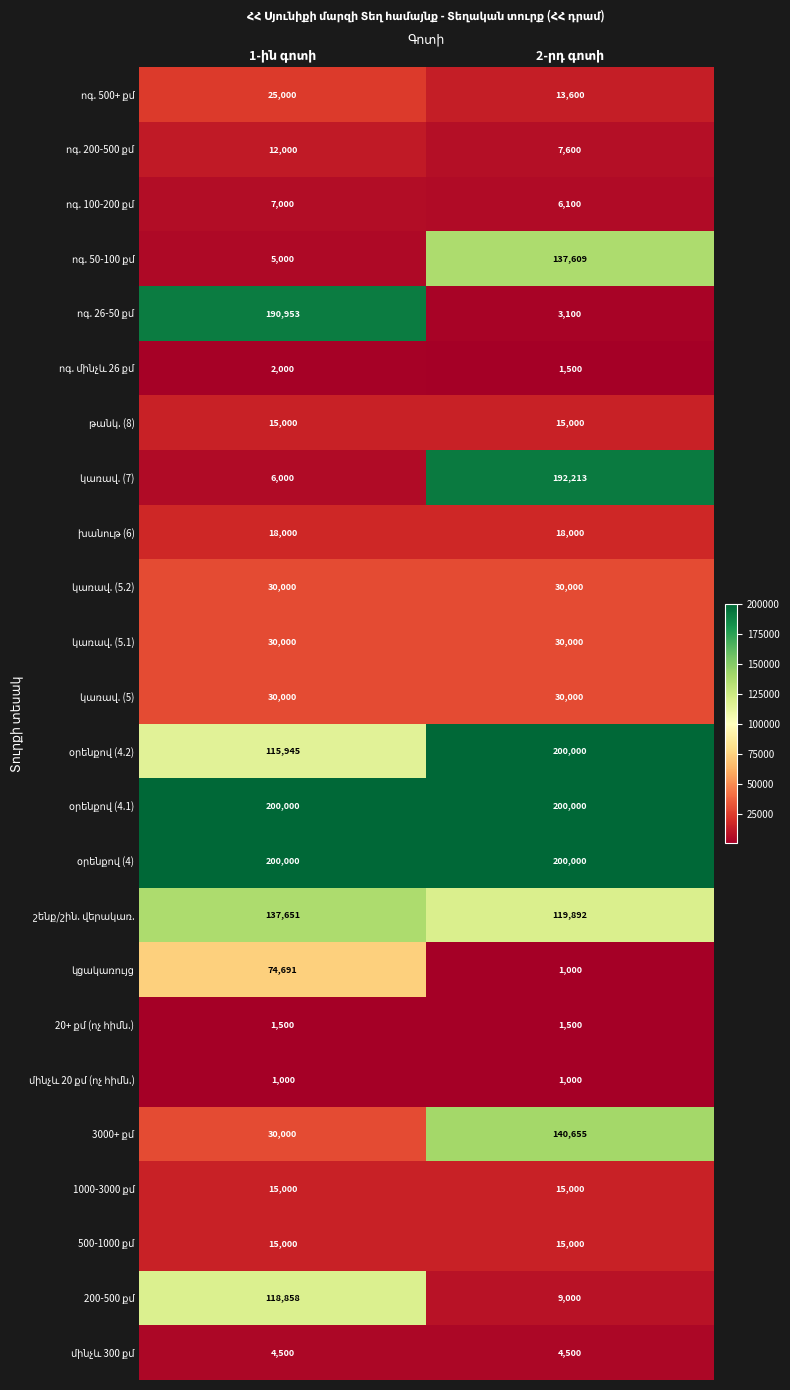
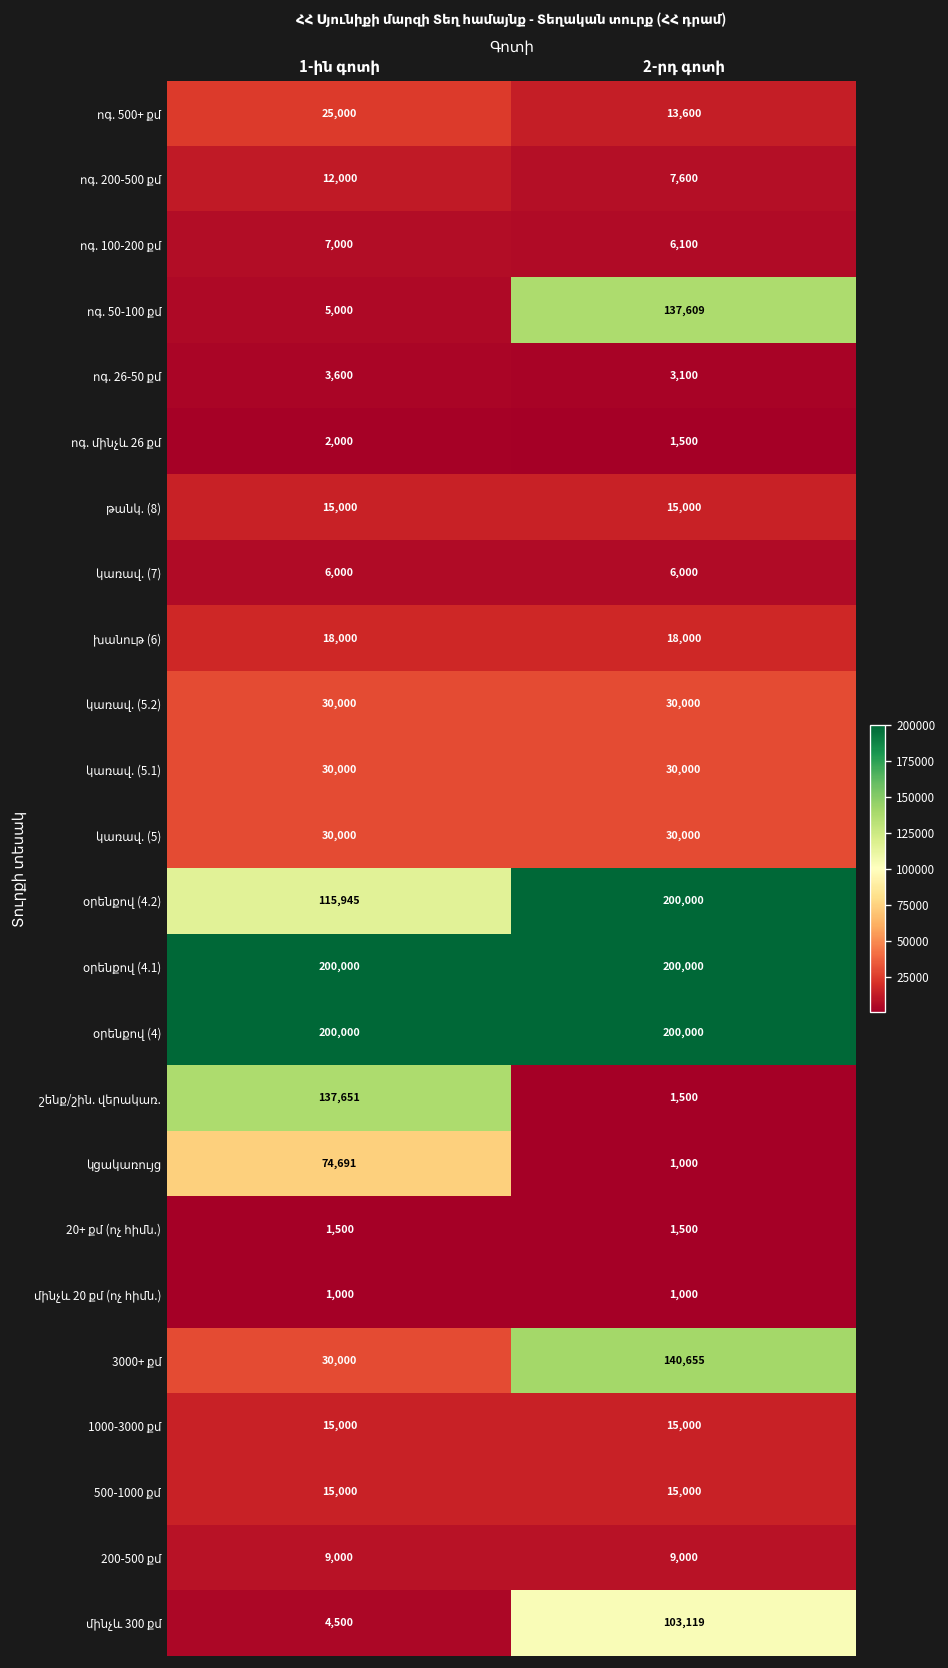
  {
    "ոգ. 500+ քմ": {
      "1-ին գոտի": "25,000",
      "2-րդ գոտի": "13,600"
    },
    "ոգ. 200-500 քմ": {
      "1-ին գոտի": "12,000",
      "2-րդ գոտի": "7,600"
    },
    "ոգ. 100-200 քմ": {
      "1-ին գոտի": "7,000",
      "2-րդ գոտի": "6,100"
    },
    "ոգ. 50-100 քմ": {
      "1-ին գոտի": "5,000",
      "2-րդ գոտի": "137,609"
    },
    "ոգ. 26-50 քմ": {
-     "1-ին գոտի": "190,953",
+     "1-ին գոտի": "3,600",
      "2-րդ գոտի": "3,100"
    },
    "ոգ. մինչև 26 քմ": {
      "1-ին գոտի": "2,000",
      "2-րդ գոտի": "1,500"
    },
    "թանկ. (8)": {
      "1-ին գոտի": "15,000",
      "2-րդ գոտի": "15,000"
    },
    "կառավ. (7)": {
      "1-ին գոտի": "6,000",
-     "2-րդ գոտի": "192,213"
+     "2-րդ գոտի": "6,000"
    },
    "խանութ (6)": {
      "1-ին գոտի": "18,000",
      "2-րդ գոտի": "18,000"
    },
    "կառավ. (5.2)": {
      "1-ին գոտի": "30,000",
      "2-րդ գոտի": "30,000"
    },
    "կառավ. (5.1)": {
      "1-ին գոտի": "30,000",
      "2-րդ գոտի": "30,000"
    },
    "կառավ. (5)": {
      "1-ին գոտի": "30,000",
      "2-րդ գոտի": "30,000"
    },
    "օրենքով (4.2)": {
      "1-ին գոտի": "115,945",
      "2-րդ գոտի": "200,000"
    },
    "օրենքով (4.1)": {
      "1-ին գոտի": "200,000",
      "2-րդ գոտի": "200,000"
    },
    "օրենքով (4)": {
      "1-ին գոտի": "200,000",
      "2-րդ գոտի": "200,000"
    },
    "շենք/շին. վերակառ.": {
      "1-ին գոտի": "137,651",
-     "2-րդ գոտի": "119,892"
+     "2-րդ գոտի": "1,500"
    },
    "կցակառույց": {
      "1-ին գոտի": "74,691",
      "2-րդ գոտի": "1,000"
    },
    "20+ քմ (ոչ հիմն.)": {
      "1-ին գոտի": "1,500",
      "2-րդ գոտի": "1,500"
    },
    "մինչև 20 քմ (ոչ հիմն.)": {
      "1-ին գոտի": "1,000",
      "2-րդ գոտի": "1,000"
    },
    "3000+ քմ": {
      "1-ին գոտի": "30,000",
      "2-րդ գոտի": "140,655"
    },
    "1000-3000 քմ": {
      "1-ին գոտի": "15,000",
      "2-րդ գոտի": "15,000"
    },
    "500-1000 քմ": {
      "1-ին գոտի": "15,000",
      "2-րդ գոտի": "15,000"
    },
    "200-500 քմ": {
-     "1-ին գոտի": "118,858",
+     "1-ին գոտի": "9,000",
      "2-րդ գոտի": "9,000"
    },
    "մինչև 300 քմ": {
      "1-ին գոտի": "4,500",
-     "2-րդ գոտի": "4,500"
+     "2-րդ գոտի": "103,119"
    }
  }
